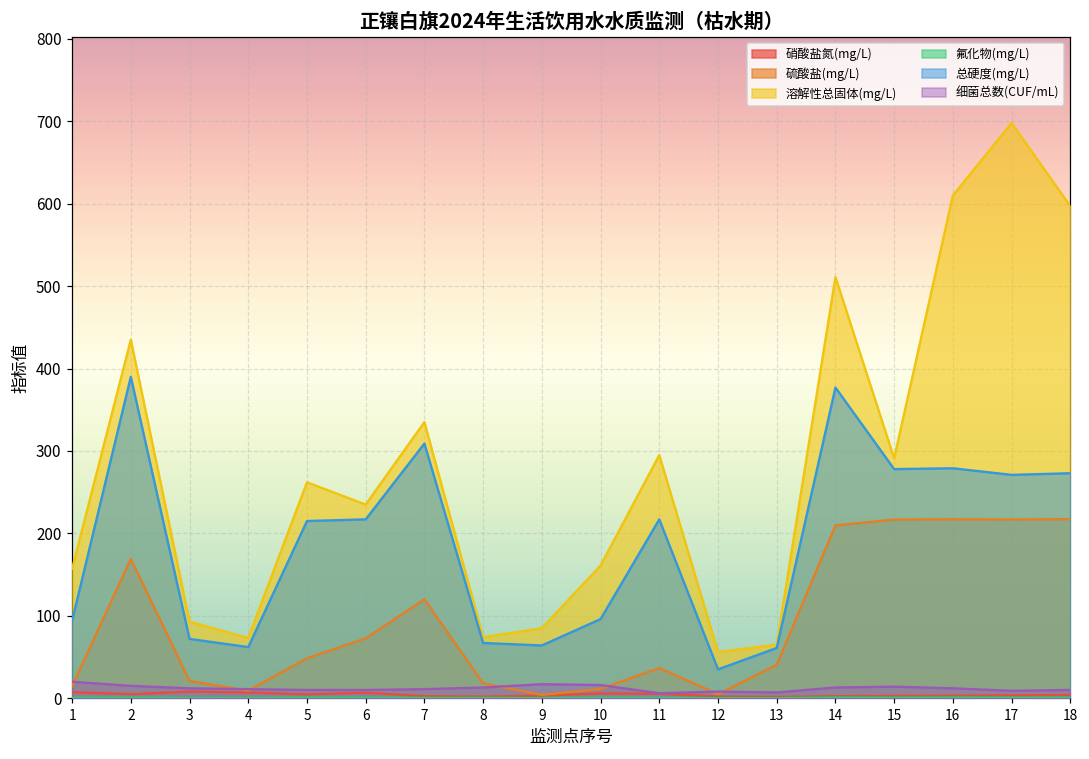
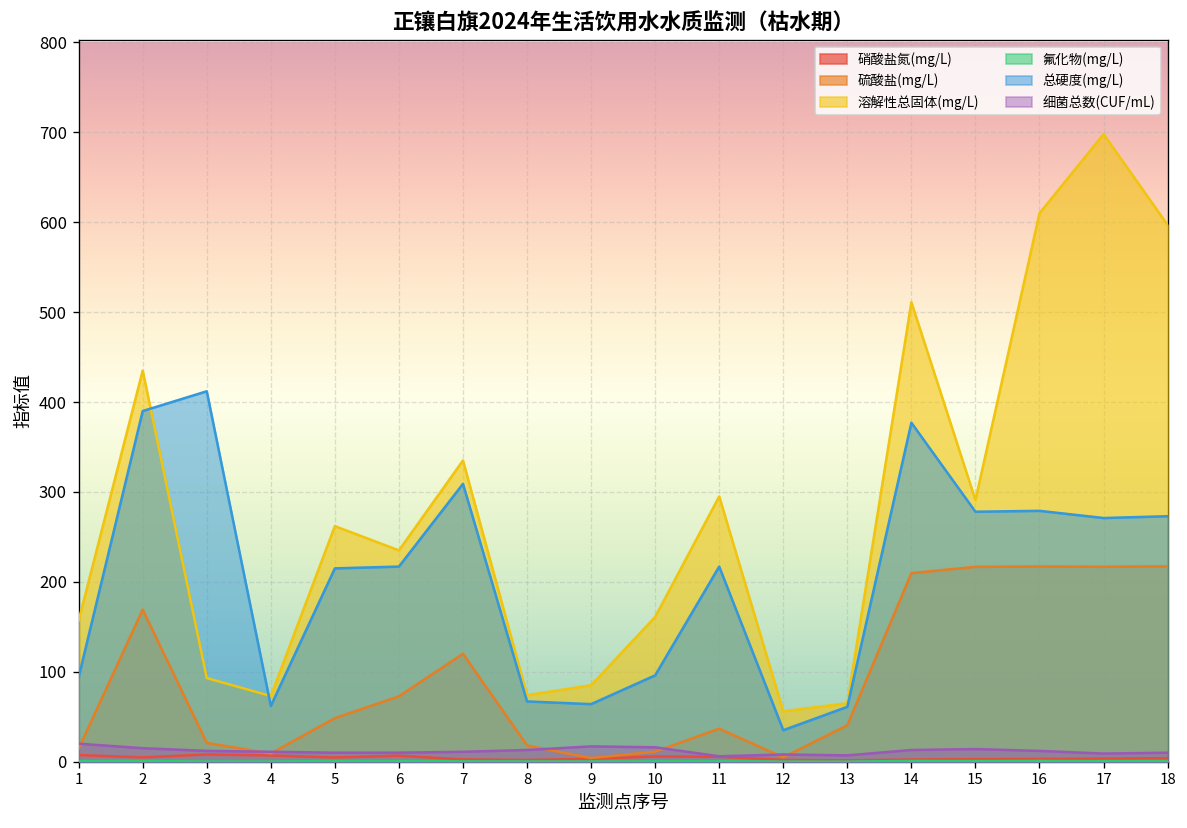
  {
    "溶解性总固体(mg/L)": {
      "1": 160,
      "2": 440,
      "3": 90,
      "4": 70,
      "5": 260,
      "6": 240,
      "7": 340,
      "8": 70,
      "9": 90,
      "10": 160,
      "11": 300,
      "12": 60,
      "13": 70,
      "14": 510,
      "15": 290,
      "16": 610,
      "17": 700,
      "18": 600
    },
    "氟化物(mg/L)": {
      "1": 0,
      "2": 0,
      "3": 0,
      "4": 0,
      "5": 0,
      "6": 0,
      "10": 0,
      "11": 0,
      "18": 0
    },
    "总硬度(mg/L)": {
      "1": 90,
      "2": 390,
-     "3": 70,
+     "3": 410,
      "4": 60,
      "5": 220,
      "6": 220,
      "7": 310,
      "8": 70,
      "9": 60,
      "10": 100,
      "11": 220,
      "12": 40,
      "13": 60,
      "14": 380,
      "15": 280,
      "16": 280,
      "17": 270,
      "18": 270
    },
    "细菌总数(CUF/mL)": {
      "1": 20,
      "2": 20,
      "3": 10,
      "5": 10,
      "6": 10,
      "7": 10,
      "8": 10,
      "9": 20,
      "10": 20,
      "13": 10,
      "14": 10,
      "15": 10,
      "16": 10,
      "17": 10,
      "18": 10
    }
  }
